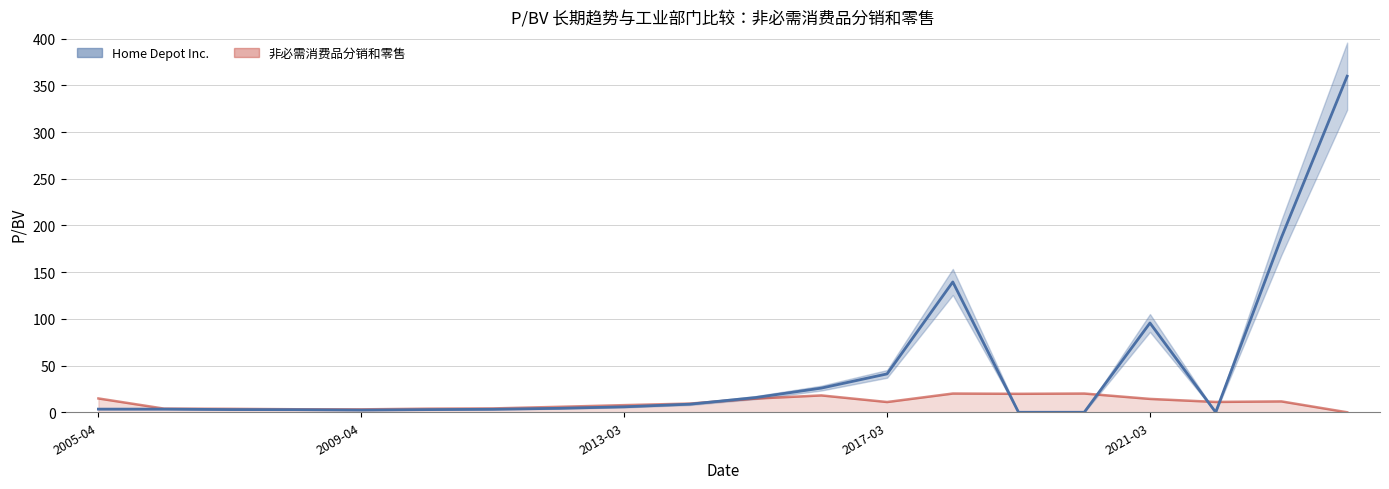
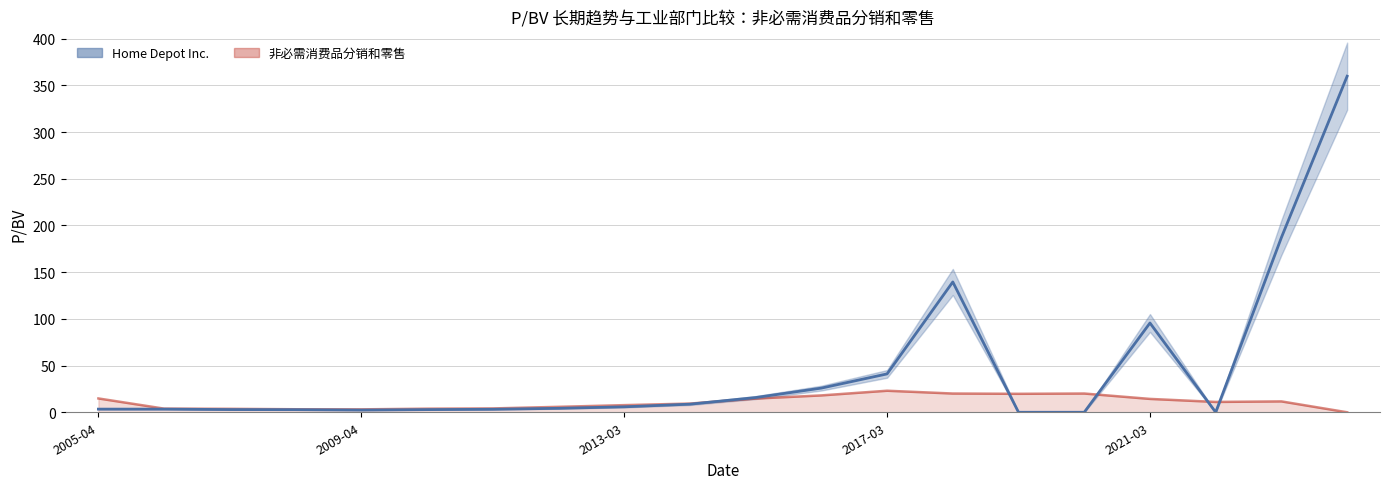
  {
    "非必需消费品分销和零售": {
      "2005-04": 10,
-     "2017-03": 10,
+     "2017-03": 20,
      "2021-03": 10
    }
  }
